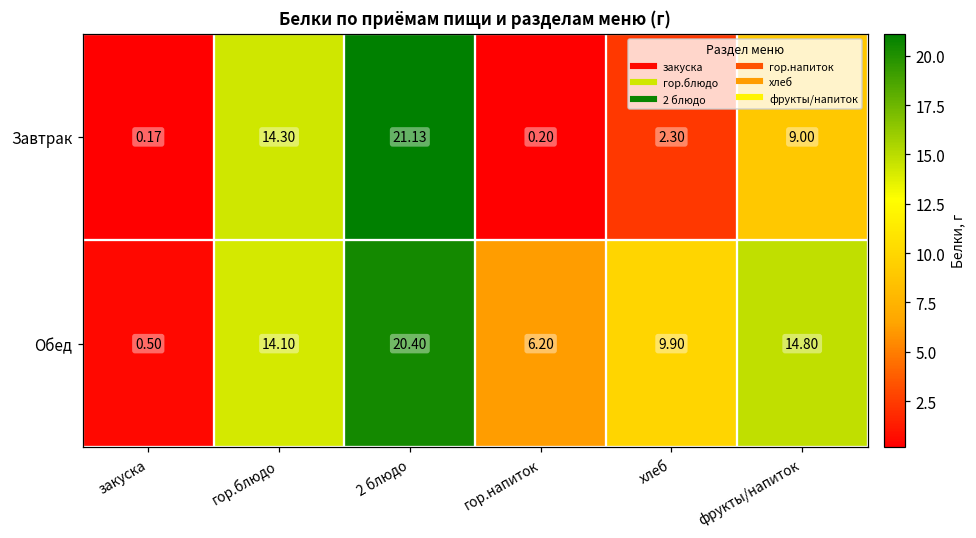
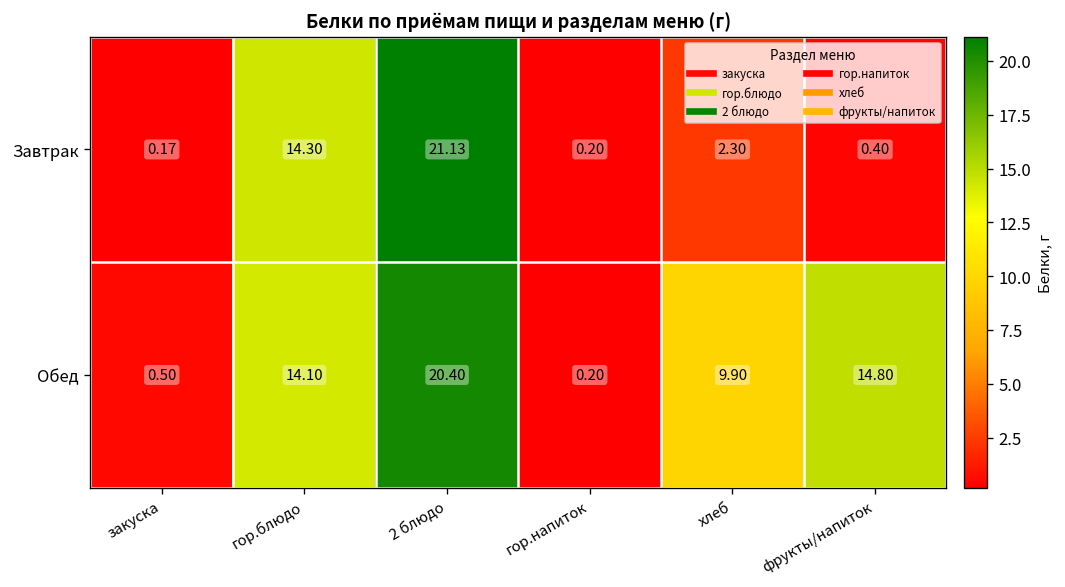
  {
    "Завтрак": {
-     "фрукты/напиток": 9.00
+     "фрукты/напиток": 0.40
    },
    "Обед": {
-     "гор.напиток": 6.20
+     "гор.напиток": 0.20
    }
  }
